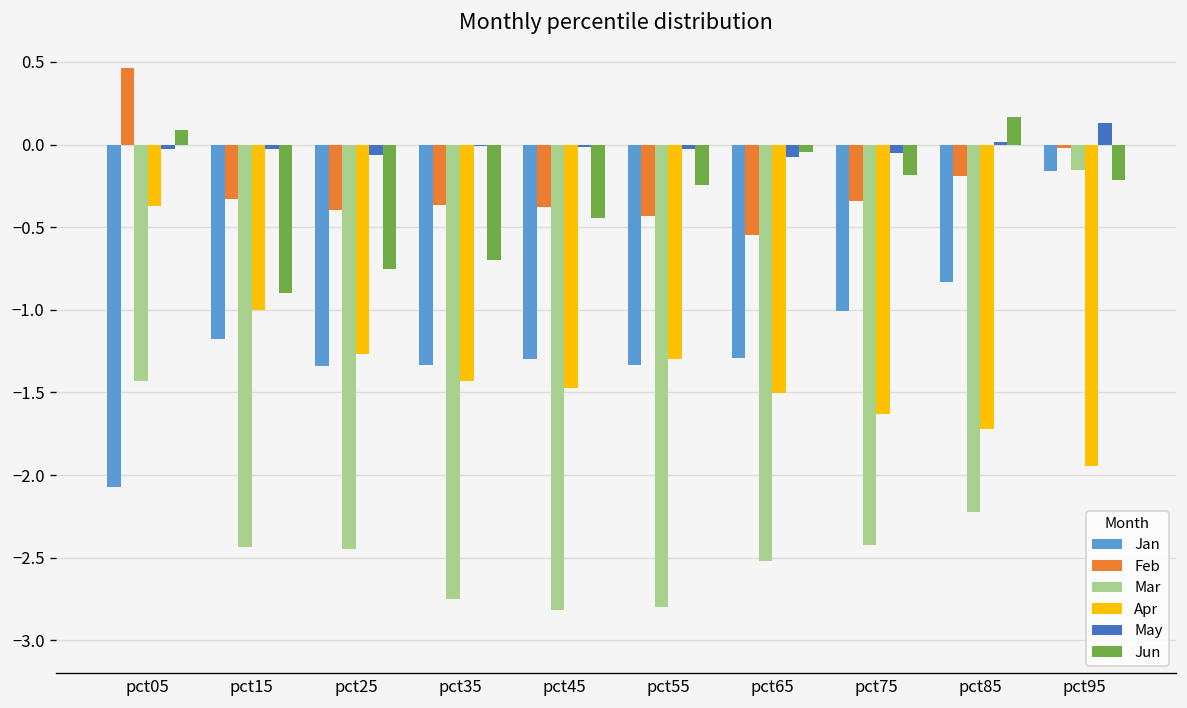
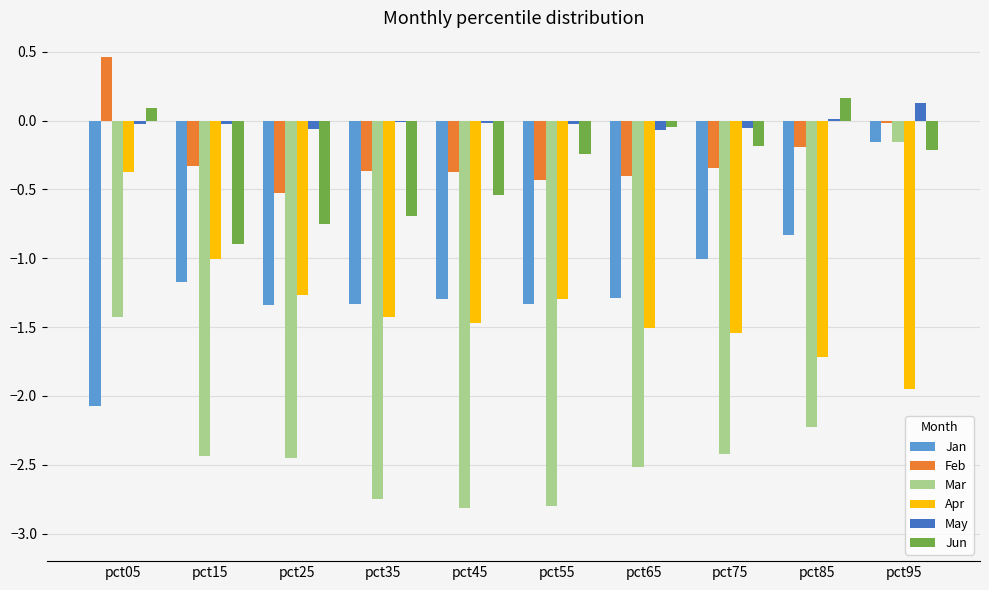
  {
    "Feb": {
      "pct05": 0.46,
      "pct15": -0.33,
-     "pct25": -0.40,
+     "pct25": -0.52,
      "pct35": -0.37,
      "pct45": -0.38,
      "pct55": -0.43,
-     "pct65": -0.55,
+     "pct65": -0.40,
      "pct75": -0.34,
      "pct85": -0.19,
      "pct95": -0.02
    },
    "Mar": {
      "pct05": -1.43,
      "pct15": -2.43,
      "pct25": -2.45,
      "pct35": -2.75,
      "pct45": -2.82,
      "pct55": -2.80,
      "pct65": -2.52,
      "pct75": -2.42,
      "pct85": -2.23,
      "pct95": -0.16
    },
    "Apr": {
      "pct05": -0.37,
      "pct15": -1.00,
      "pct25": -1.27,
      "pct35": -1.43,
      "pct45": -1.47,
      "pct55": -1.30,
      "pct65": -1.50,
-     "pct75": -1.63,
+     "pct75": -1.55,
      "pct85": -1.72,
      "pct95": -1.95
    },
    "Jun": {
      "pct05": 0.09,
      "pct15": -0.90,
      "pct25": -0.75,
      "pct35": -0.70,
-     "pct45": -0.44,
+     "pct45": -0.54,
      "pct55": -0.25,
      "pct65": -0.04,
      "pct75": -0.19,
      "pct85": 0.17,
      "pct95": -0.21
    }
  }
